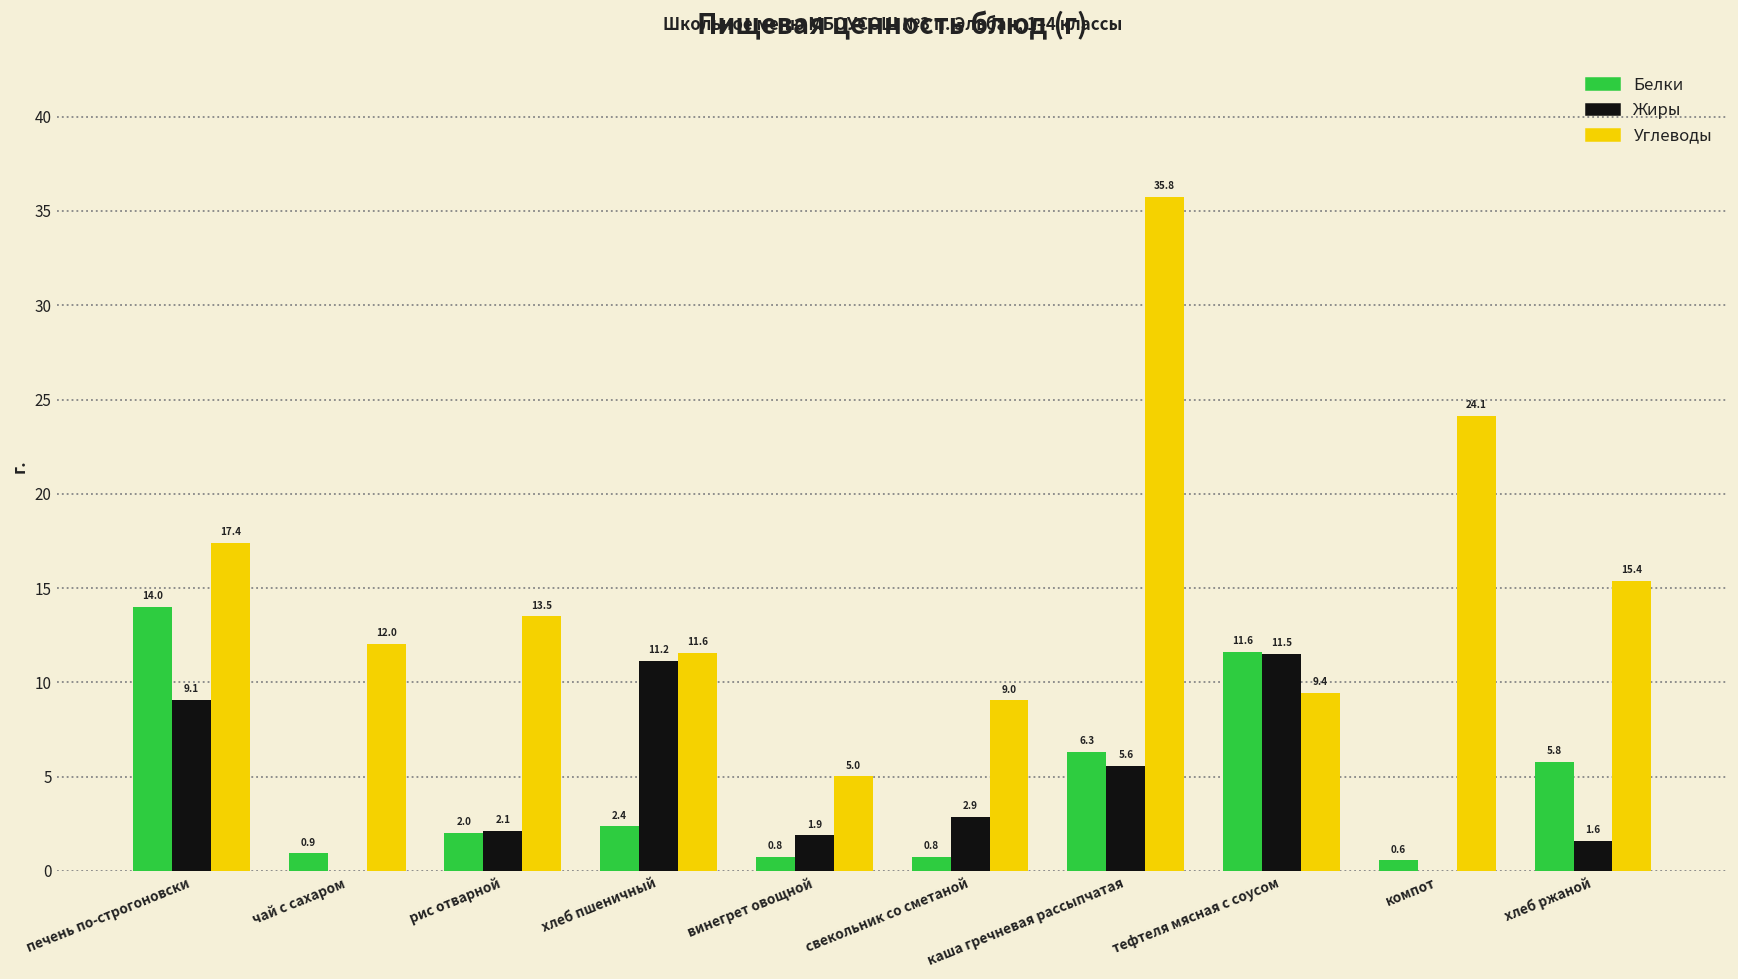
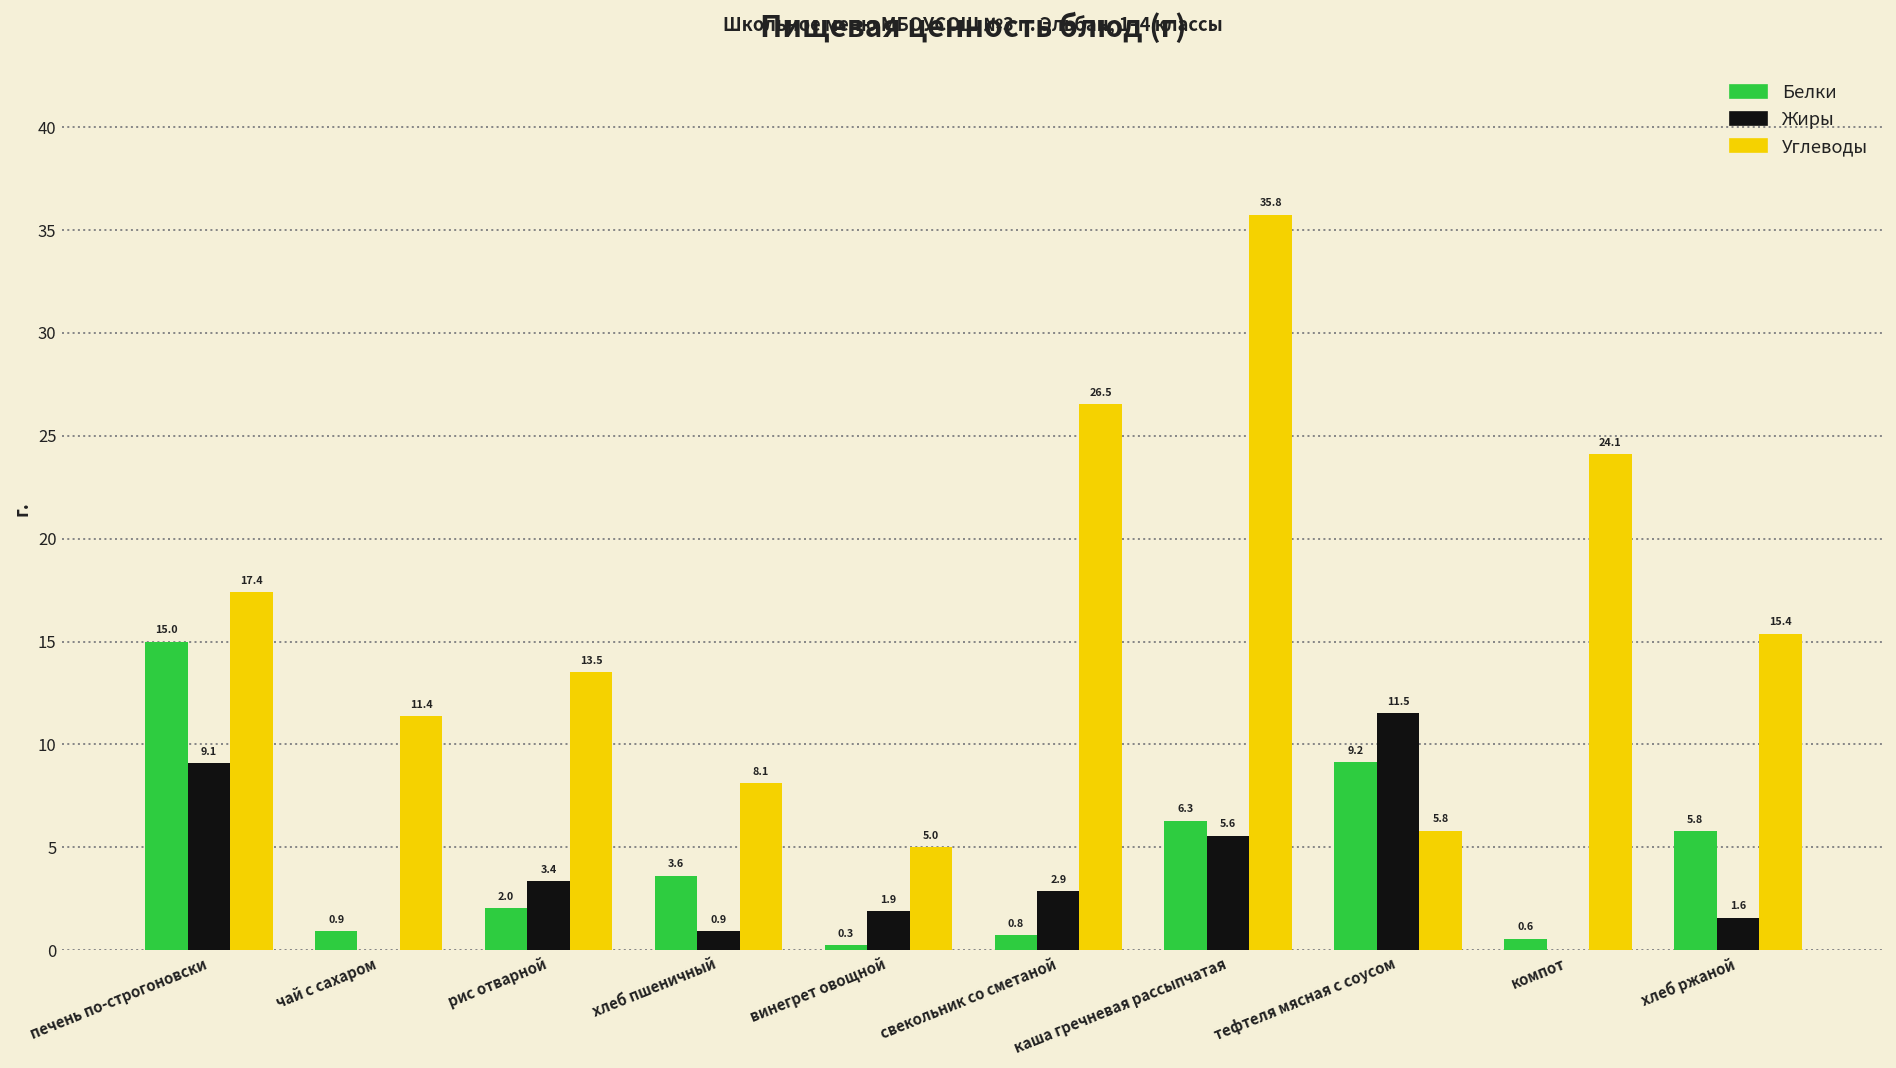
  {
    "Белки": {
-     "печень по-строгоновски": 14.0,
+     "печень по-строгоновски": 15.0,
      "чай с сахаром": 0.9,
      "рис отварной": 2.0,
-     "хлеб пшеничный": 2.4,
-     "винегрет овощной": 0.8,
+     "хлеб пшеничный": 3.6,
+     "винегрет овощной": 0.3,
      "свекольник со сметаной": 0.8,
      "каша гречневая рассыпчатая": 6.3,
-     "тефтеля мясная с соусом": 11.6,
+     "тефтеля мясная с соусом": 9.2,
      "компот": 0.6,
      "хлеб ржаной": 5.8
    },
    "Жиры": {
      "печень по-строгоновски": 9.1,
-     "рис отварной": 2.1,
-     "хлеб пшеничный": 11.2,
+     "рис отварной": 3.4,
+     "хлеб пшеничный": 0.9,
      "винегрет овощной": 1.9,
      "свекольник со сметаной": 2.9,
      "каша гречневая рассыпчатая": 5.6,
      "тефтеля мясная с соусом": 11.5,
      "хлеб ржаной": 1.6
    },
    "Углеводы": {
      "печень по-строгоновски": 17.4,
-     "чай с сахаром": 12.0,
+     "чай с сахаром": 11.4,
      "рис отварной": 13.5,
-     "хлеб пшеничный": 11.6,
+     "хлеб пшеничный": 8.1,
      "винегрет овощной": 5.0,
-     "свекольник со сметаной": 9.0,
+     "свекольник со сметаной": 26.5,
      "каша гречневая рассыпчатая": 35.8,
-     "тефтеля мясная с соусом": 9.4,
+     "тефтеля мясная с соусом": 5.8,
      "компот": 24.1,
      "хлеб ржаной": 15.4
    }
  }
